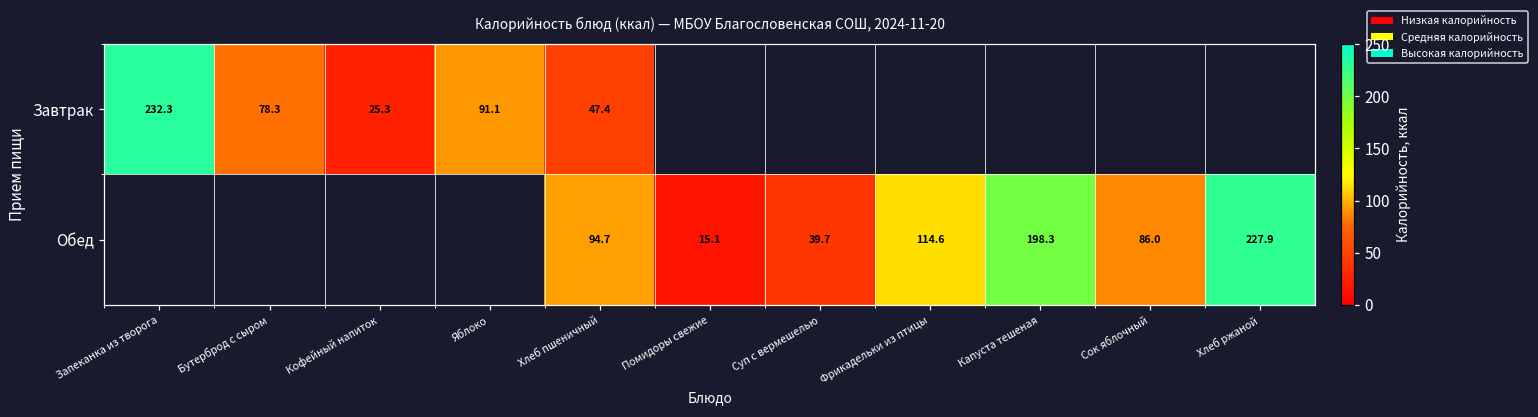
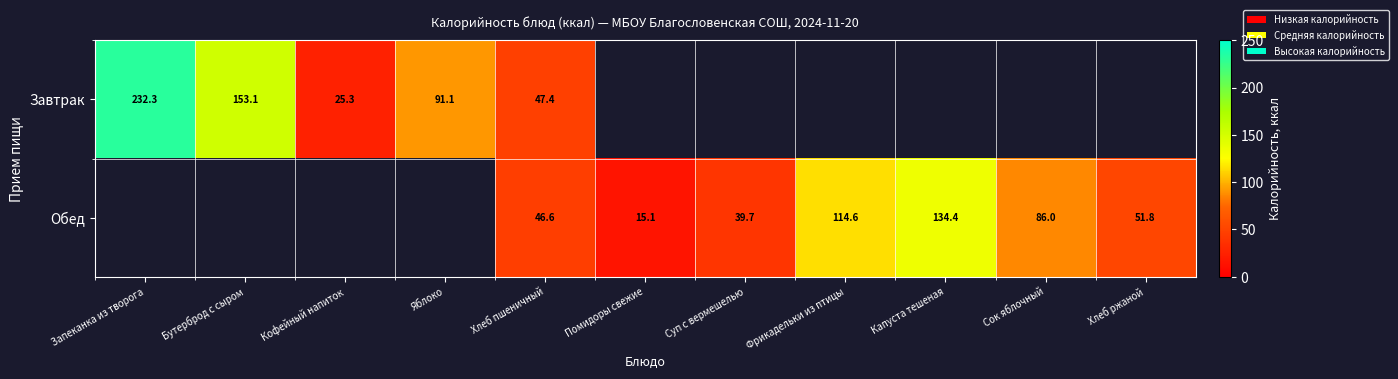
  {
    "Завтрак": {
      "Запеканка из творога": 232.3,
-     "Бутерброд с сыром": 78.3,
+     "Бутерброд с сыром": 153.1,
      "Кофейный напиток": 25.3,
      "Яблоко": 91.1,
      "Хлеб пшеничный": 47.4
    },
    "Обед": {
-     "Хлеб пшеничный": 94.7,
+     "Хлеб пшеничный": 46.6,
      "Помидоры свежие": 15.1,
      "Суп с вермешелью": 39.7,
      "Фрикадельки из птицы": 114.6,
-     "Капуста тешеная": 198.3,
+     "Капуста тешеная": 134.4,
      "Сок яблочный": 86.0,
-     "Хлеб ржаной": 227.9
+     "Хлеб ржаной": 51.8
    }
  }
